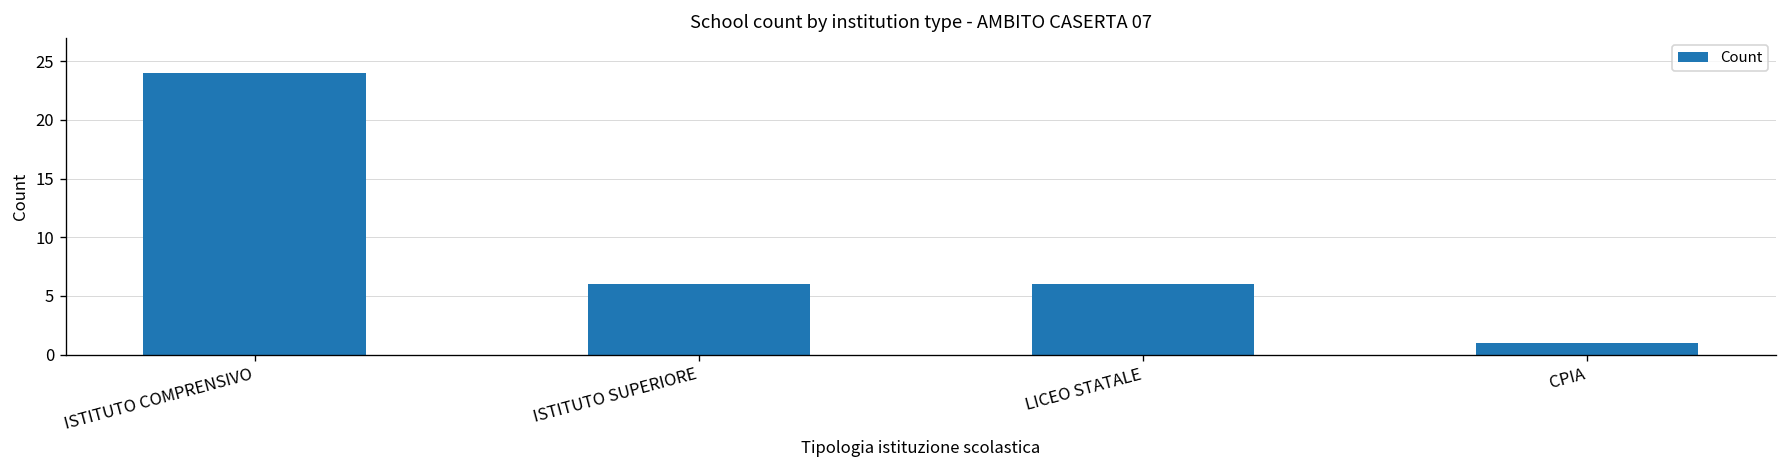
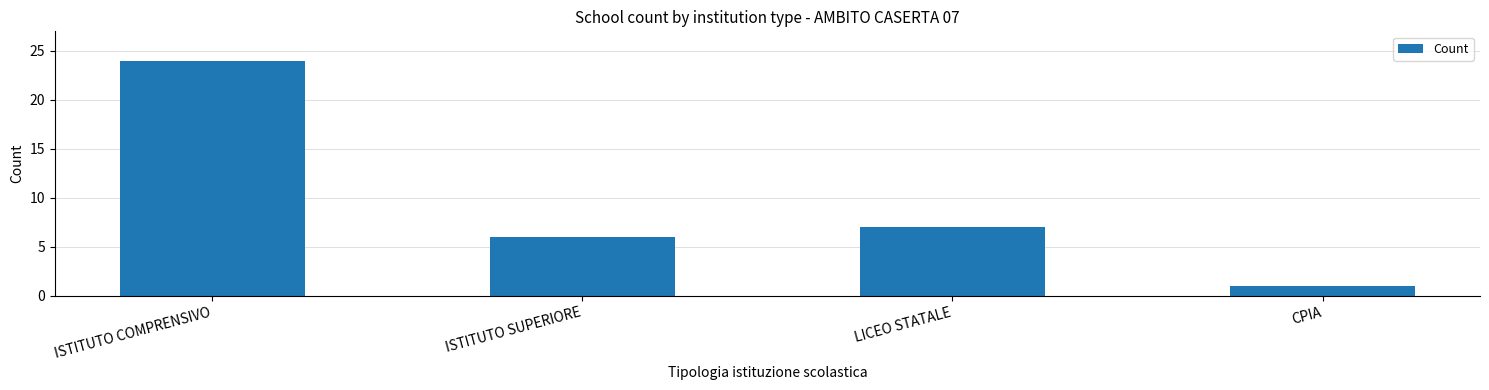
  {
    "ISTITUTO COMPRENSIVO": 24,
    "ISTITUTO SUPERIORE": 6,
-   "LICEO STATALE": 6,
+   "LICEO STATALE": 7,
    "CPIA": 1
  }
